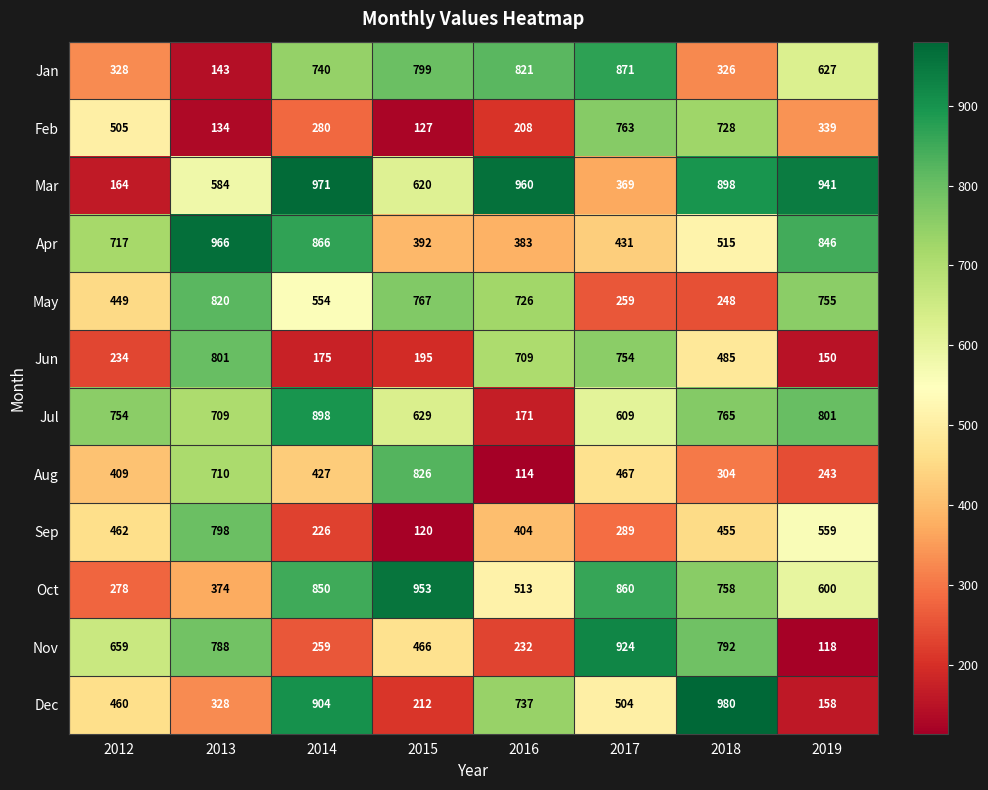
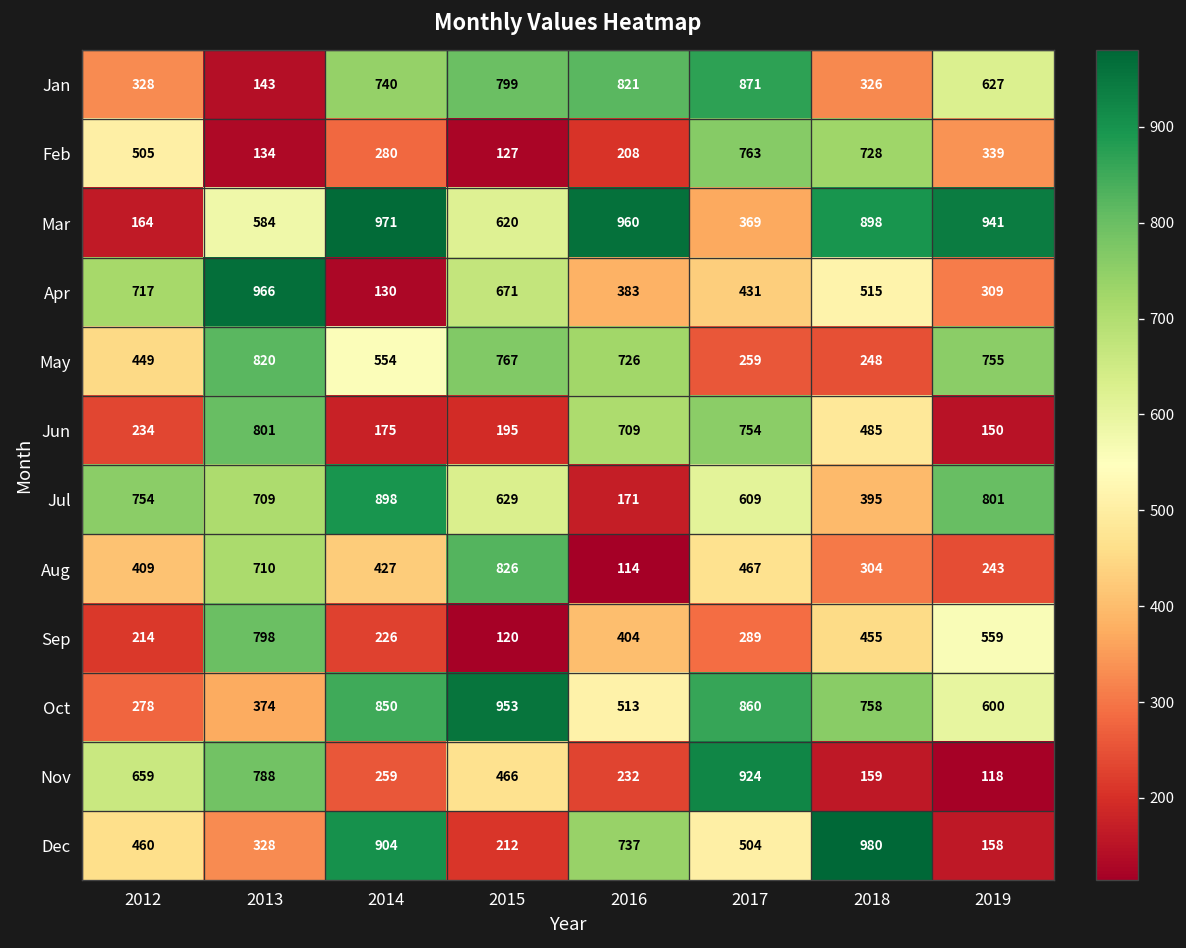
  {
    "Jan": {
      "2012": 328,
      "2013": 143,
      "2014": 740,
      "2015": 799,
      "2016": 821,
      "2017": 871,
      "2018": 326,
      "2019": 627
    },
    "Feb": {
      "2012": 505,
      "2013": 134,
      "2014": 280,
      "2015": 127,
      "2016": 208,
      "2017": 763,
      "2018": 728,
      "2019": 339
    },
    "Mar": {
      "2012": 164,
      "2013": 584,
      "2014": 971,
      "2015": 620,
      "2016": 960,
      "2017": 369,
      "2018": 898,
      "2019": 941
    },
    "Apr": {
      "2012": 717,
      "2013": 966,
-     "2014": 866,
-     "2015": 392,
+     "2014": 130,
+     "2015": 671,
      "2016": 383,
      "2017": 431,
      "2018": 515,
-     "2019": 846
+     "2019": 309
    },
    "May": {
      "2012": 449,
      "2013": 820,
      "2014": 554,
      "2015": 767,
      "2016": 726,
      "2017": 259,
      "2018": 248,
      "2019": 755
    },
    "Jun": {
      "2012": 234,
      "2013": 801,
      "2014": 175,
      "2015": 195,
      "2016": 709,
      "2017": 754,
      "2018": 485,
      "2019": 150
    },
    "Jul": {
      "2012": 754,
      "2013": 709,
      "2014": 898,
      "2015": 629,
      "2016": 171,
      "2017": 609,
-     "2018": 765,
+     "2018": 395,
      "2019": 801
    },
    "Aug": {
      "2012": 409,
      "2013": 710,
      "2014": 427,
      "2015": 826,
      "2016": 114,
      "2017": 467,
      "2018": 304,
      "2019": 243
    },
    "Sep": {
-     "2012": 462,
+     "2012": 214,
      "2013": 798,
      "2014": 226,
      "2015": 120,
      "2016": 404,
      "2017": 289,
      "2018": 455,
      "2019": 559
    },
    "Oct": {
      "2012": 278,
      "2013": 374,
      "2014": 850,
      "2015": 953,
      "2016": 513,
      "2017": 860,
      "2018": 758,
      "2019": 600
    },
    "Nov": {
      "2012": 659,
      "2013": 788,
      "2014": 259,
      "2015": 466,
      "2016": 232,
      "2017": 924,
-     "2018": 792,
+     "2018": 159,
      "2019": 118
    },
    "Dec": {
      "2012": 460,
      "2013": 328,
      "2014": 904,
      "2015": 212,
      "2016": 737,
      "2017": 504,
      "2018": 980,
      "2019": 158
    }
  }
